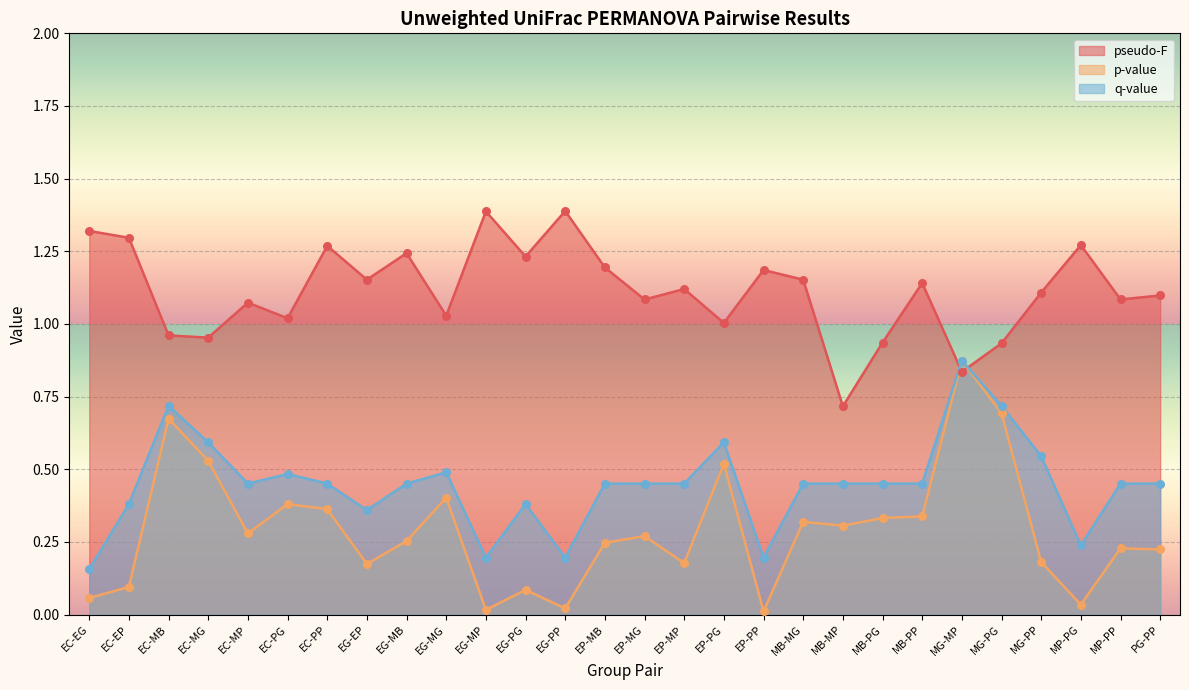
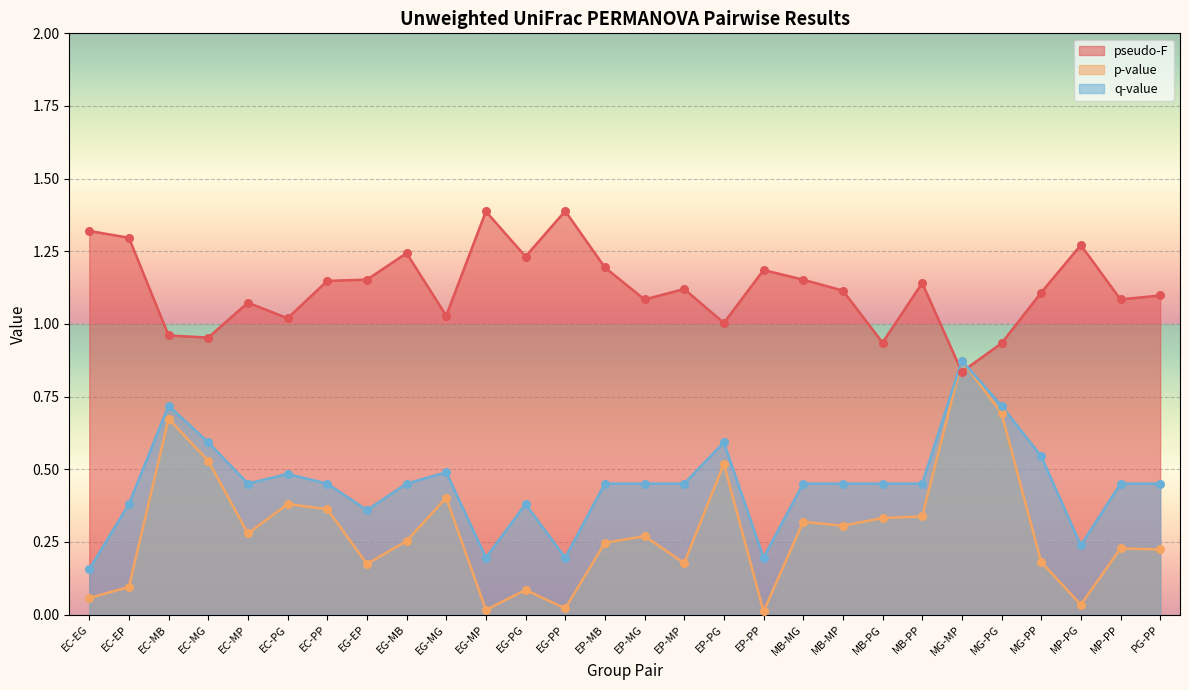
  {
    "pseudo-F": {
      "EC-EG": 1.32,
      "EC-EP": 1.30,
      "EC-MB": 0.96,
      "EC-MG": 0.95,
      "EC-MP": 1.07,
      "EC-PG": 1.02,
-     "EC-PP": 1.27,
+     "EC-PP": 1.15,
      "EG-EP": 1.15,
      "EG-MB": 1.24,
      "EG-MG": 1.03,
      "EG-MP": 1.39,
      "EG-PG": 1.23,
      "EG-PP": 1.39,
      "EP-MB": 1.19,
      "EP-MG": 1.08,
      "EP-MP": 1.12,
      "EP-PG": 1.00,
      "EP-PP": 1.19,
      "MB-MG": 1.15,
-     "MB-MP": 0.72,
+     "MB-MP": 1.11,
      "MB-PG": 0.94,
      "MB-PP": 1.14,
      "MG-MP": 0.84,
      "MG-PG": 0.93,
      "MG-PP": 1.11,
      "MP-PG": 1.27,
      "MP-PP": 1.08,
      "PG-PP": 1.10
    },
    "p-value": {
      "EC-EG": 0.06,
      "EC-EP": 0.10,
      "EC-MB": 0.67,
      "EC-MG": 0.53,
      "EC-MP": 0.28,
      "EC-PG": 0.38,
      "EC-PP": 0.36,
      "EG-EP": 0.17,
      "EG-MB": 0.25,
      "EG-MG": 0.40,
      "EG-MP": 0.02,
      "EG-PG": 0.09,
      "EG-PP": 0.02,
      "EP-MB": 0.25,
      "EP-MG": 0.27,
      "EP-MP": 0.18,
      "EP-PG": 0.52,
      "EP-PP": 0.01,
      "MB-MG": 0.32,
      "MB-MP": 0.31,
      "MB-PG": 0.33,
      "MB-PP": 0.34,
      "MG-PG": 0.69,
      "MG-PP": 0.18,
      "MP-PG": 0.03,
      "MP-PP": 0.23,
      "PG-PP": 0.22
    },
    "q-value": {
      "EC-EG": 0.16,
      "EC-EP": 0.38,
      "EC-MB": 0.72,
      "EC-MG": 0.59,
      "EC-MP": 0.45,
      "EC-PG": 0.48,
      "EC-PP": 0.45,
      "EG-EP": 0.36,
      "EG-MB": 0.45,
      "EG-MG": 0.49,
      "EG-MP": 0.20,
      "EG-PG": 0.38,
      "EG-PP": 0.20,
      "EP-MB": 0.45,
      "EP-MG": 0.45,
      "EP-MP": 0.45,
      "EP-PG": 0.59,
      "EP-PP": 0.20,
      "MB-MG": 0.45,
      "MB-MP": 0.45,
      "MB-PG": 0.45,
      "MB-PP": 0.45,
      "MG-PG": 0.72,
      "MG-PP": 0.54,
      "MP-PG": 0.24,
      "MP-PP": 0.45,
      "PG-PP": 0.45
    }
  }
